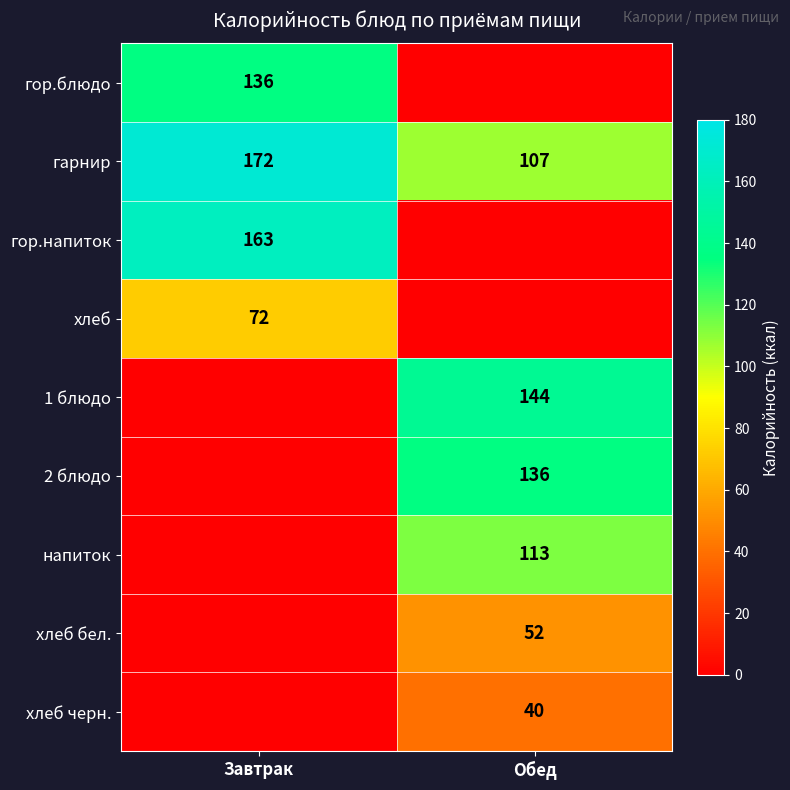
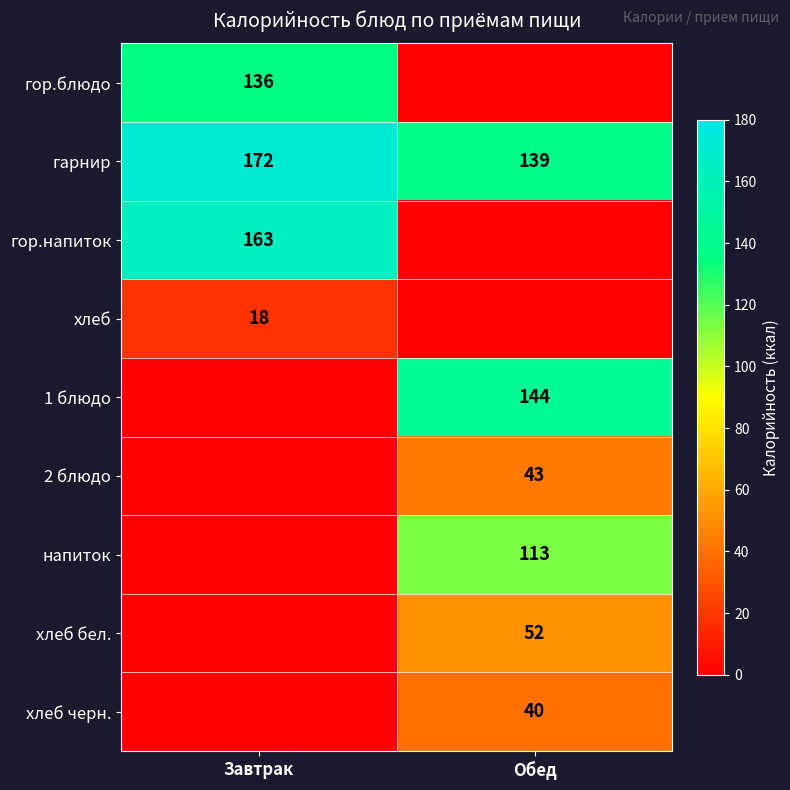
  {
    "гор.блюдо": {
      "Завтрак": 136
    },
    "гарнир": {
      "Завтрак": 172,
-     "Обед": 107
+     "Обед": 139
    },
    "гор.напиток": {
      "Завтрак": 163
    },
    "хлеб": {
-     "Завтрак": 72
+     "Завтрак": 18
    },
    "1 блюдо": {
      "Обед": 144
    },
    "2 блюдо": {
-     "Обед": 136
+     "Обед": 43
    },
    "напиток": {
      "Обед": 113
    },
    "хлеб бел.": {
      "Обед": 52
    },
    "хлеб черн.": {
      "Обед": 40
    }
  }
